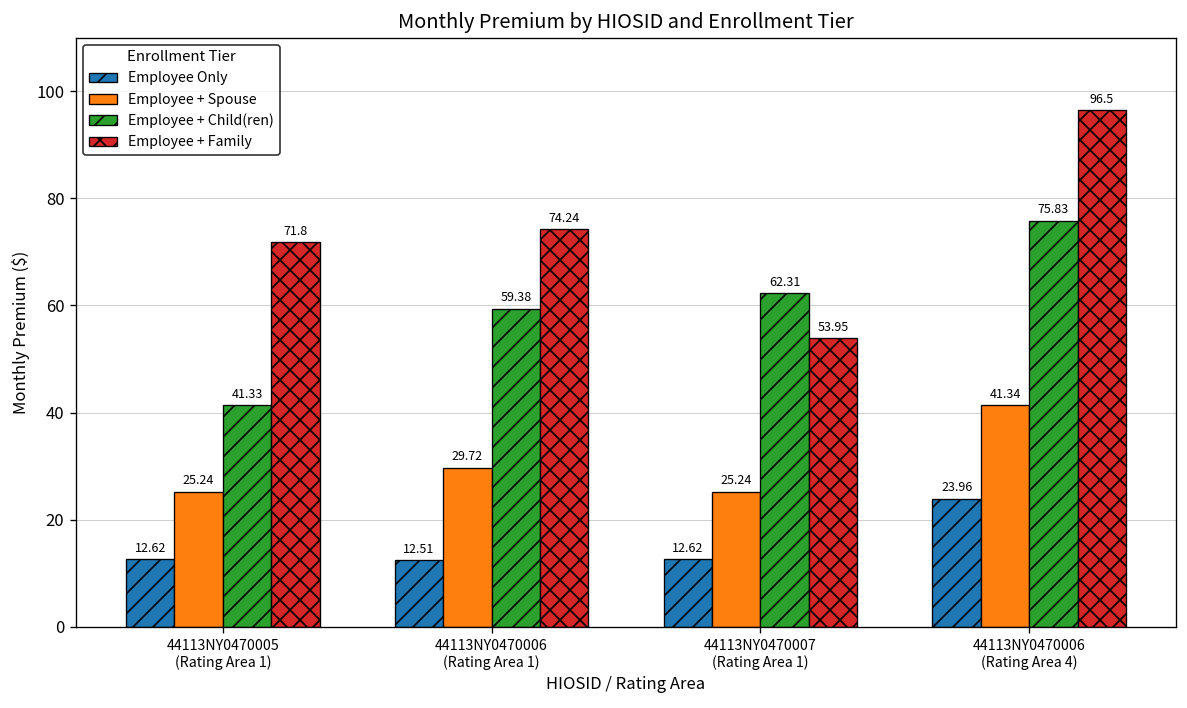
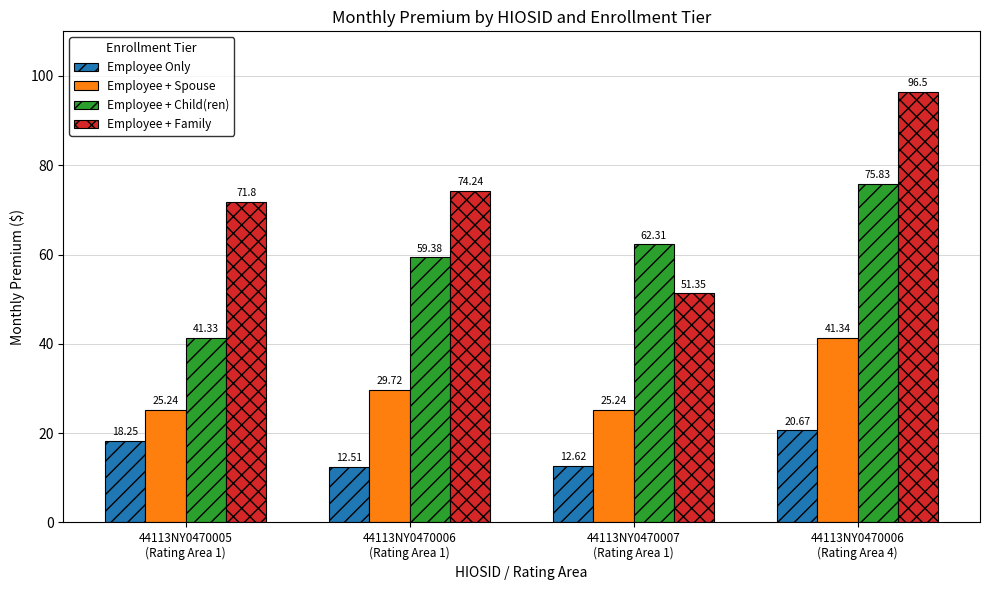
  {
    "Employee Only": {
-     "44113NY0470005 (Rating Area 1)": 12.62,
+     "44113NY0470005 (Rating Area 1)": 18.25,
      "44113NY0470006 (Rating Area 1)": 12.51,
      "44113NY0470007 (Rating Area 1)": 12.62,
-     "44113NY0470006 (Rating Area 4)": 23.96
+     "44113NY0470006 (Rating Area 4)": 20.67
    },
    "Employee + Spouse": {
      "44113NY0470005 (Rating Area 1)": 25.24,
      "44113NY0470006 (Rating Area 1)": 29.72,
      "44113NY0470007 (Rating Area 1)": 25.24,
      "44113NY0470006 (Rating Area 4)": 41.34
    },
    "Employee + Child(ren)": {
      "44113NY0470005 (Rating Area 1)": 41.33,
      "44113NY0470006 (Rating Area 1)": 59.38,
      "44113NY0470007 (Rating Area 1)": 62.31,
      "44113NY0470006 (Rating Area 4)": 75.83
    },
    "Employee + Family": {
      "44113NY0470005 (Rating Area 1)": 71.8,
      "44113NY0470006 (Rating Area 1)": 74.24,
-     "44113NY0470007 (Rating Area 1)": 53.95,
+     "44113NY0470007 (Rating Area 1)": 51.35,
      "44113NY0470006 (Rating Area 4)": 96.5
    }
  }
